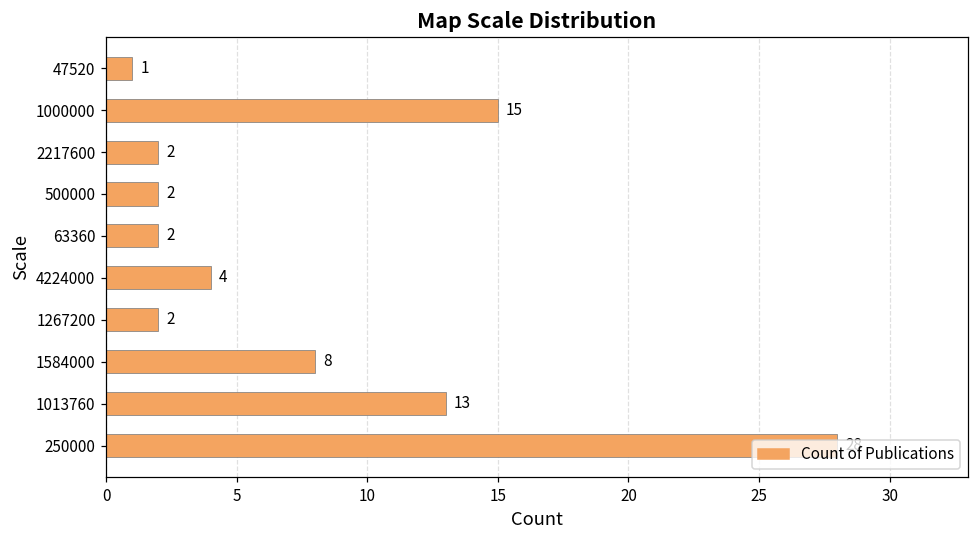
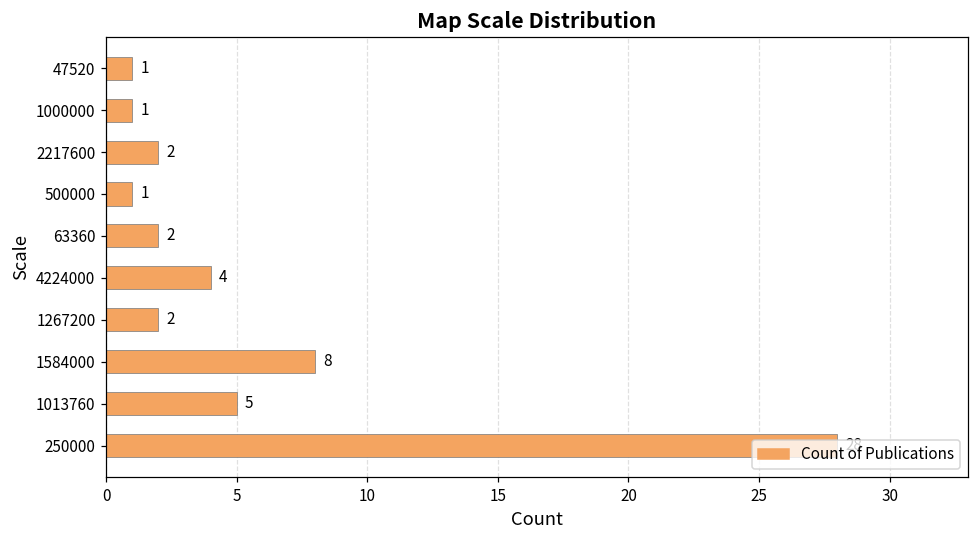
  {
    "47520": 1,
-   "1000000": 15,
+   "1000000": 1,
    "2217600": 2,
-   "500000": 2,
+   "500000": 1,
    "63360": 2,
    "4224000": 4,
    "1267200": 2,
    "1584000": 8,
-   "1013760": 13
+   "1013760": 5
  }
